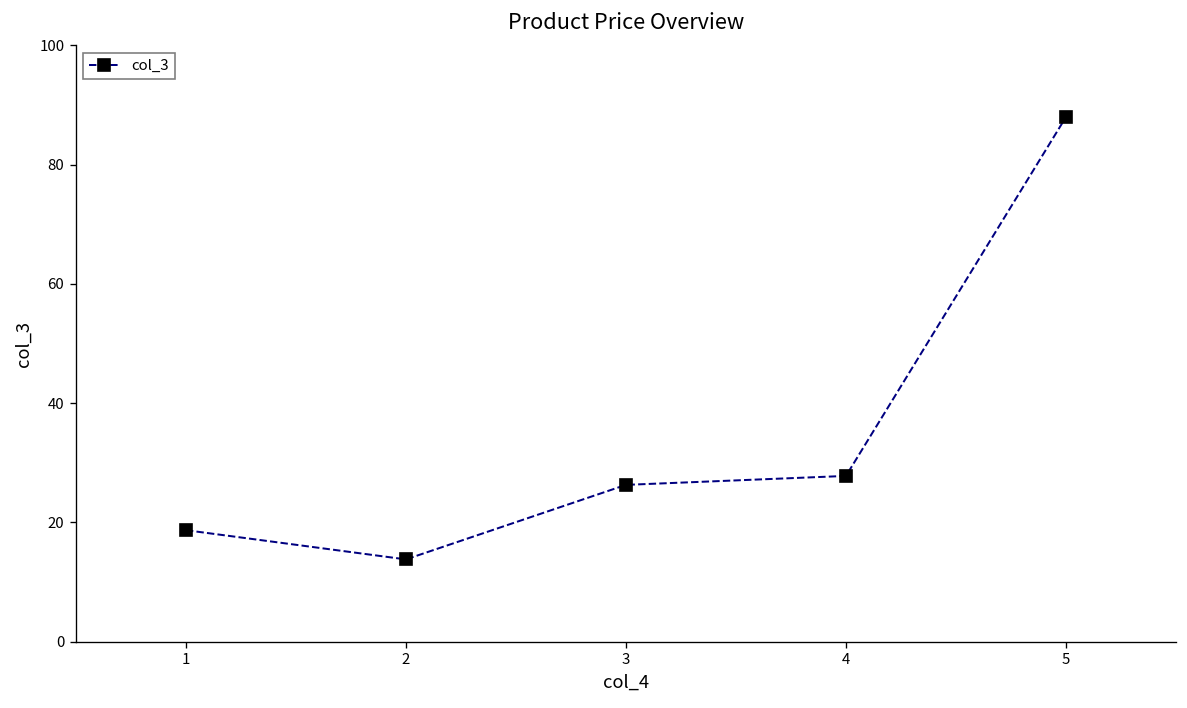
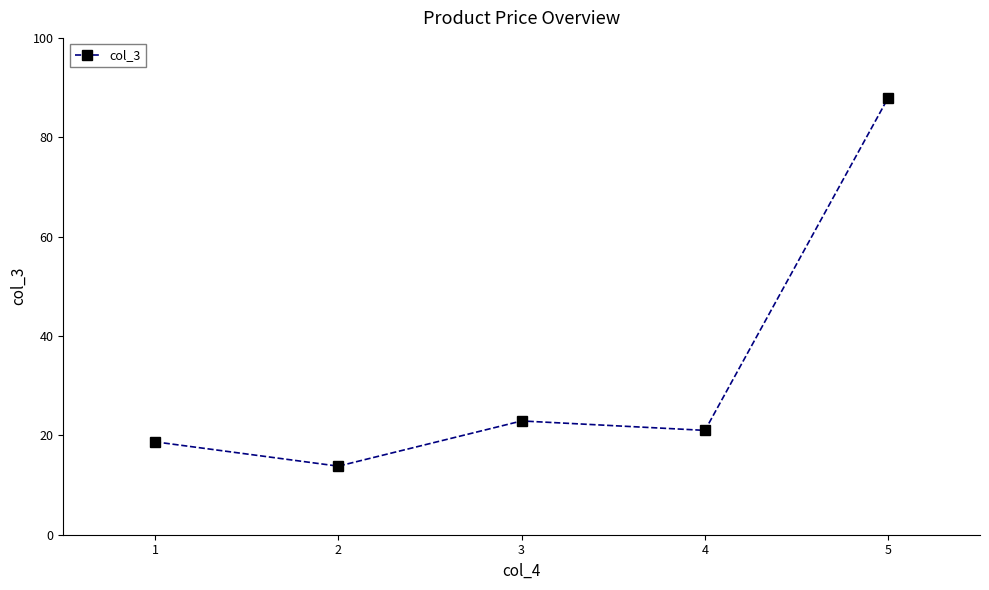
  {
    "1": 19,
    "2": 14,
-   "3": 26,
-   "4": 28,
+   "3": 23,
+   "4": 21,
    "5": 88
  }
